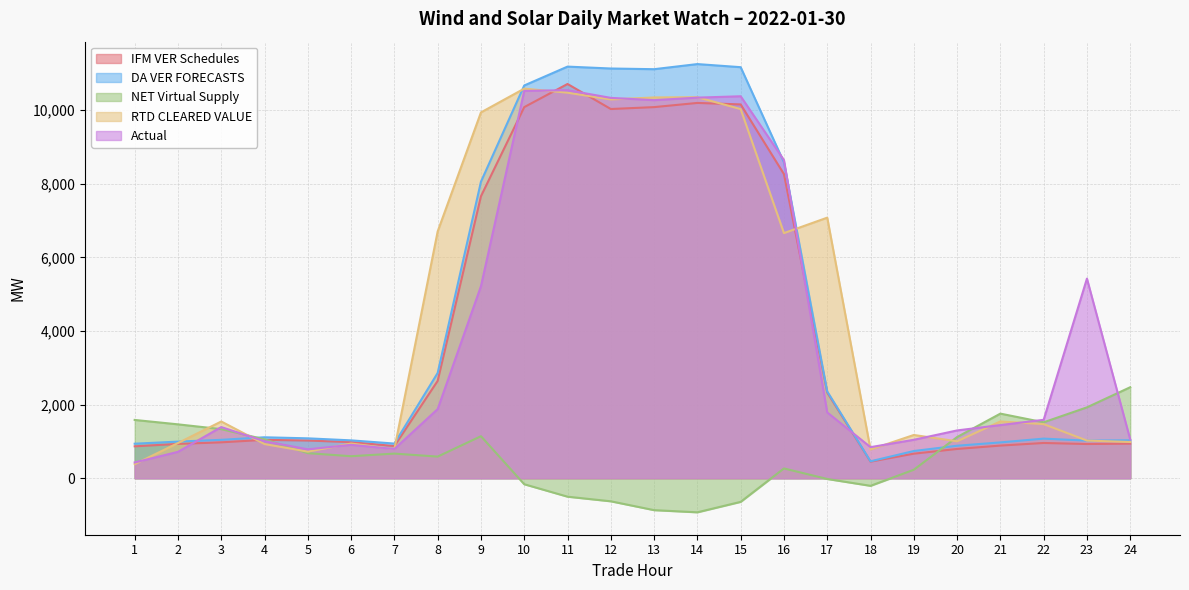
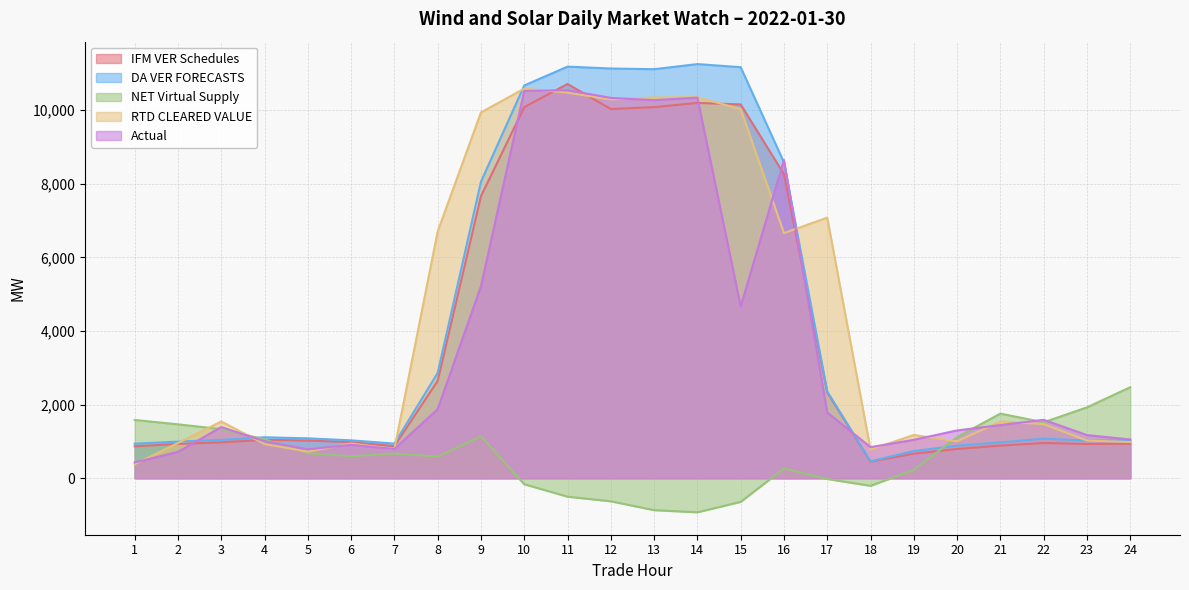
  {
    "IFM VER Schedules": {
      "1": "900",
      "8": "2,600",
      "9": "7,700",
      "10": "10,100",
      "11": "10,700",
      "12": "10,000",
      "13": "10,100",
      "14": "10,200",
      "15": "10,200",
      "16": "8,300",
      "19": "700",
      "20": "800",
      "21": "900",
      "22": "1,000",
      "23": "900"
    },
    "DA VER FORECASTS": {
      "1": "900",
      "8": "2,900",
      "9": "8,100",
      "10": "10,700",
      "11": "11,200",
      "12": "11,100",
      "13": "11,100",
      "14": "11,300",
      "15": "11,200",
      "19": "700",
      "20": "900",
      "21": "1,000",
      "22": "1,100"
    },
    "RTD CLEARED VALUE": {
      "3": "1,500",
      "4": "900",
      "8": "6,700",
      "9": "9,900",
      "13": "10,300",
      "15": "10,000",
      "16": "6,700",
      "17": "7,100",
      "19": "1,200",
      "20": "1,000",
      "21": "1,500"
    },
    "Actual": {
      "2": "700",
      "8": "1,900",
      "9": "5,200",
      "13": "10,300",
-     "15": "10,400",
+     "15": "4,700",
      "17": "1,800",
      "19": "1,000",
      "20": "1,300",
      "21": "1,400",
-     "23": "5,400"
+     "23": "1,200"
    }
  }
